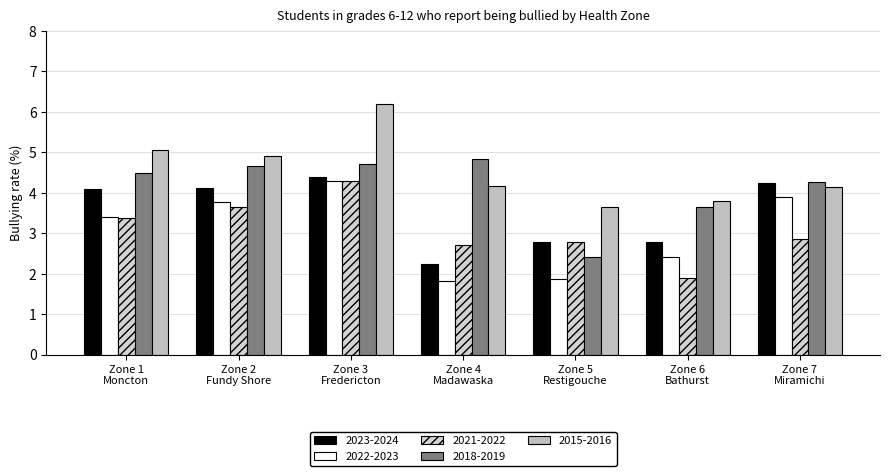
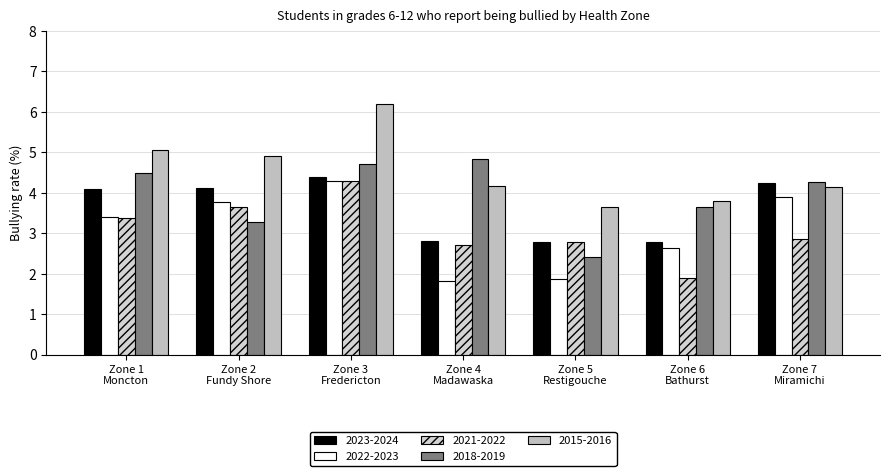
  {
    "2023-2024": {
      "Zone 1 Moncton": 4.1,
      "Zone 2 Fundy Shore": 4.1,
      "Zone 3 Fredericton": 4.4,
-     "Zone 4 Madawaska": 2.2,
+     "Zone 4 Madawaska": 2.8,
      "Zone 5 Restigouche": 2.8,
      "Zone 6 Bathurst": 2.8,
      "Zone 7 Miramichi": 4.2
    },
    "2022-2023": {
      "Zone 1 Moncton": 3.4,
      "Zone 2 Fundy Shore": 3.8,
      "Zone 3 Fredericton": 4.3,
      "Zone 4 Madawaska": 1.8,
      "Zone 5 Restigouche": 1.9,
-     "Zone 6 Bathurst": 2.4,
+     "Zone 6 Bathurst": 2.6,
      "Zone 7 Miramichi": 3.9
    },
    "2018-2019": {
      "Zone 1 Moncton": 4.5,
-     "Zone 2 Fundy Shore": 4.7,
+     "Zone 2 Fundy Shore": 3.3,
      "Zone 3 Fredericton": 4.7,
      "Zone 4 Madawaska": 4.8,
      "Zone 5 Restigouche": 2.4,
      "Zone 6 Bathurst": 3.6,
      "Zone 7 Miramichi": 4.3
    }
  }
